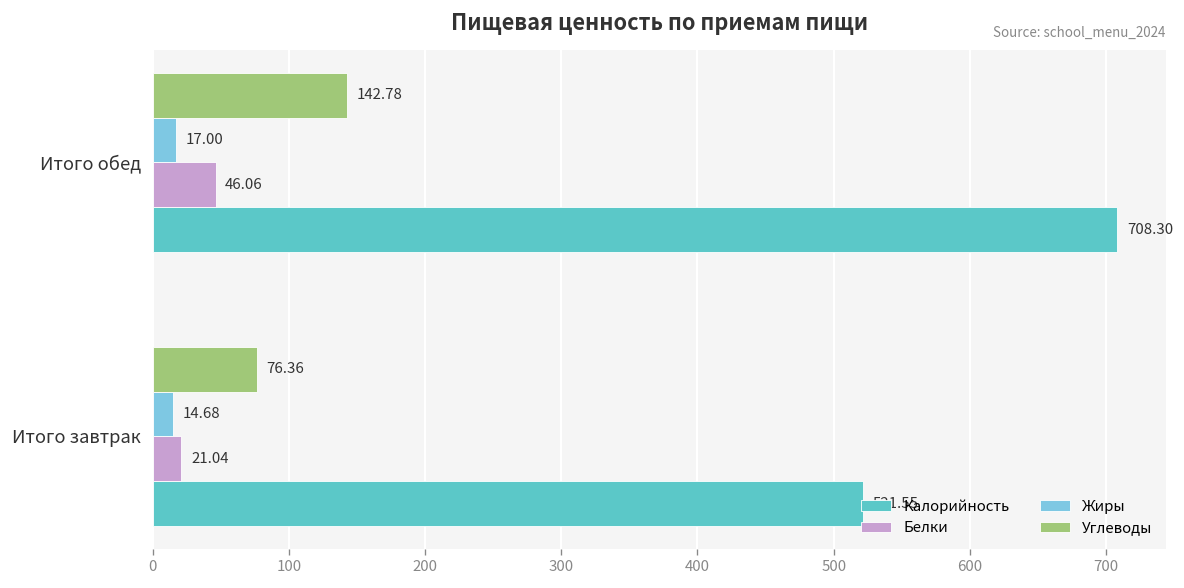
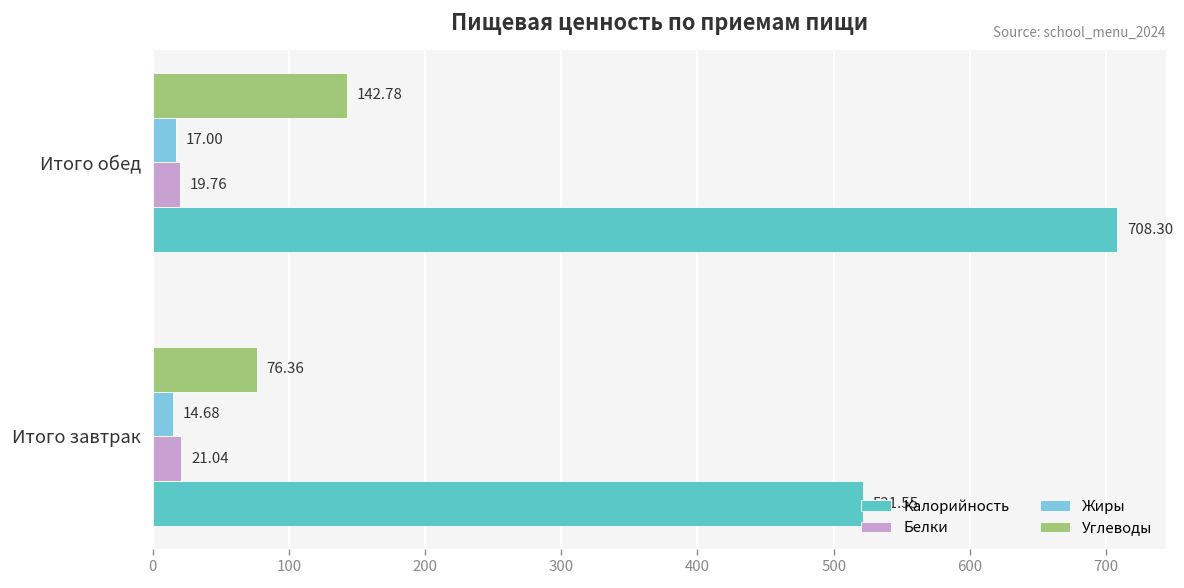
  {
    "Белки": {
-     "Итого обед": 46.06,
+     "Итого обед": 19.76,
      "Итого завтрак": 21.04
    },
    "Углеводы": {
      "Итого обед": 142.78,
      "Итого завтрак": 76.36
    }
  }
